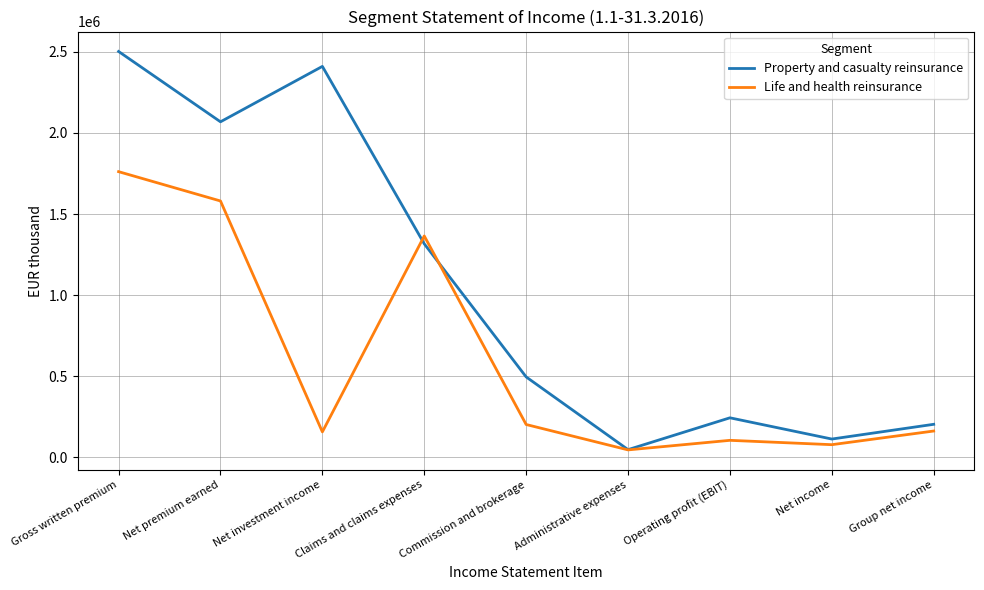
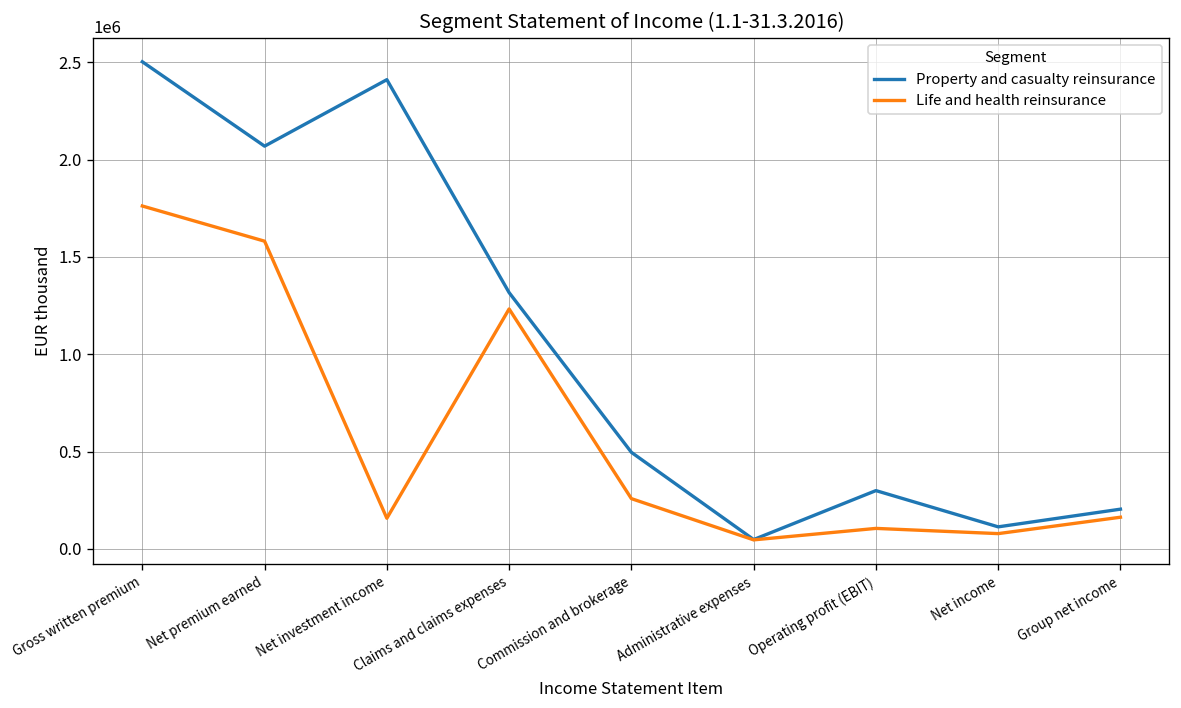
  {
    "Property and casualty reinsurance": {
      "Gross written premium": 2500000,
      "Net premium earned": 2070000,
      "Net investment income": 2410000,
      "Claims and claims expenses": 1320000,
      "Commission and brokerage": 500000,
-     "Operating profit (EBIT)": 240000,
+     "Operating profit (EBIT)": 300000,
      "Net income": 110000,
      "Group net income": 200000
    },
    "Life and health reinsurance": {
      "Gross written premium": 1760000,
      "Net premium earned": 1580000,
      "Net investment income": 160000,
-     "Claims and claims expenses": 1370000,
-     "Commission and brokerage": 200000,
+     "Claims and claims expenses": 1230000,
+     "Commission and brokerage": 260000,
      "Operating profit (EBIT)": 110000,
      "Net income": 80000,
      "Group net income": 160000
    }
  }
